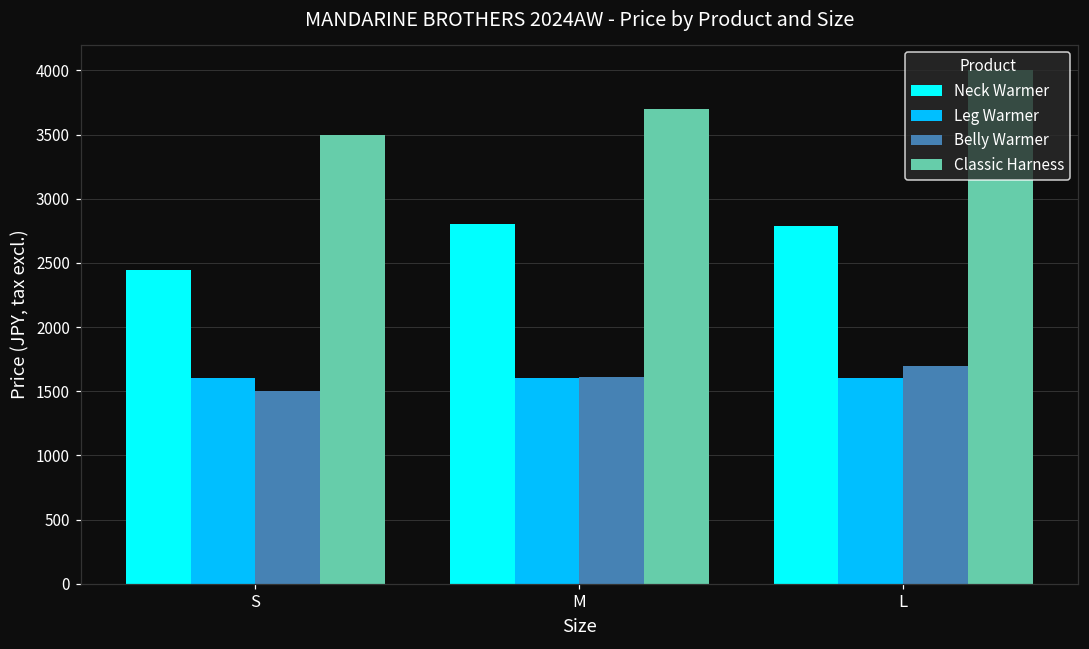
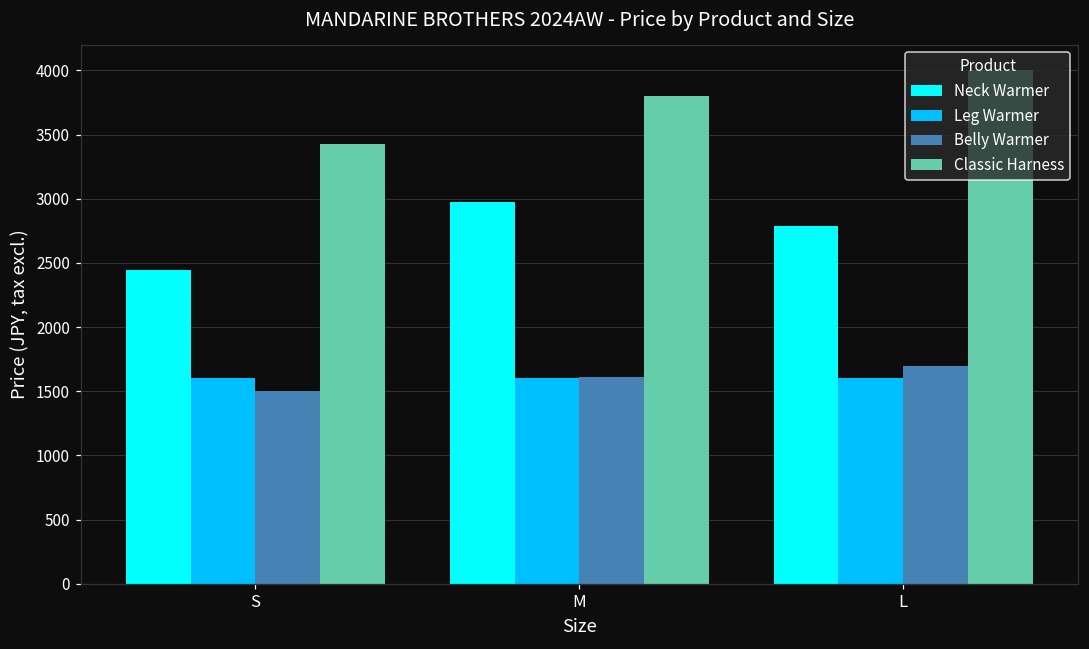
  {
    "Neck Warmer": {
      "S": 2440,
-     "M": 2800,
+     "M": 2970,
      "L": 2790
    },
    "Leg Warmer": {
      "S": 1600,
      "M": 1600,
      "L": 1600
    },
    "Belly Warmer": {
      "S": 1500,
      "M": 1610,
      "L": 1700
    },
    "Classic Harness": {
-     "S": 3500,
-     "M": 3700
+     "S": 3430,
+     "M": 3800
    }
  }
